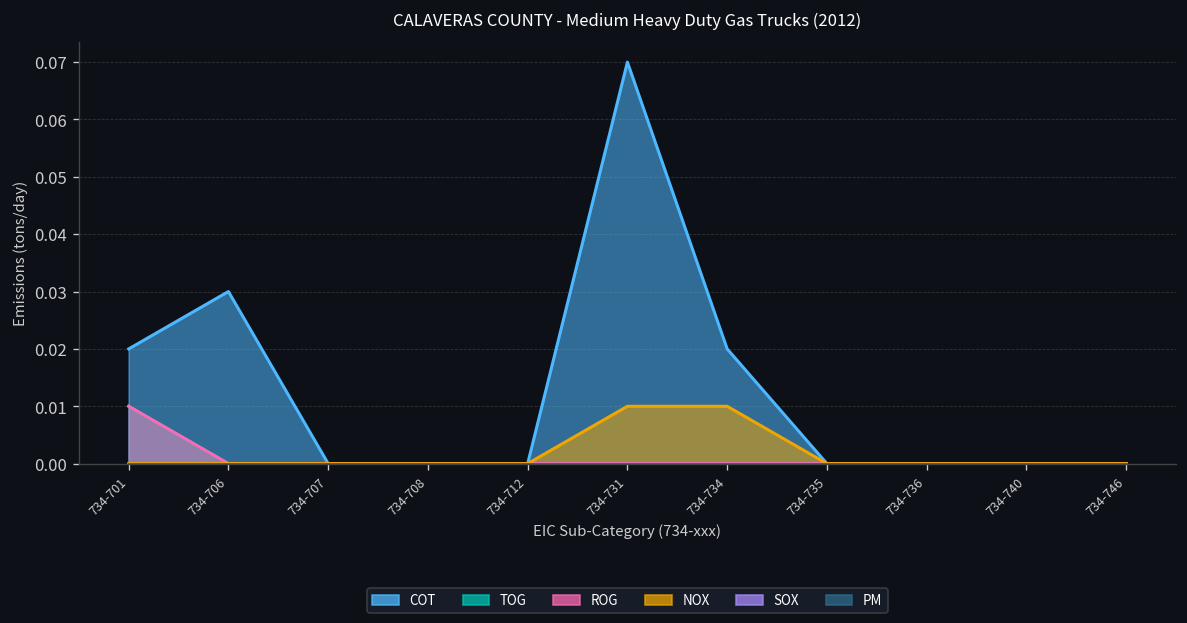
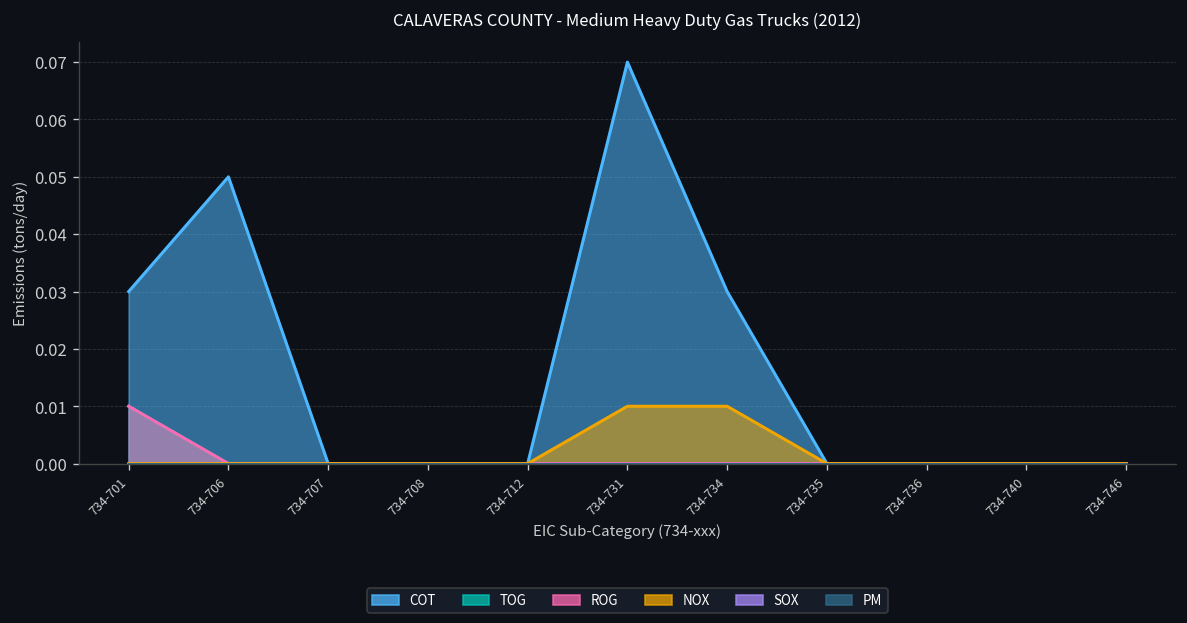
  {
    "COT": {
-     "734-701": 0.02,
-     "734-706": 0.03,
+     "734-701": 0.03,
+     "734-706": 0.05,
      "734-731": 0.07,
-     "734-734": 0.02
+     "734-734": 0.03
    },
    "ROG": {
      "734-701": 0.01
    },
    "NOX": {
      "734-731": 0.01,
      "734-734": 0.01
    }
  }
